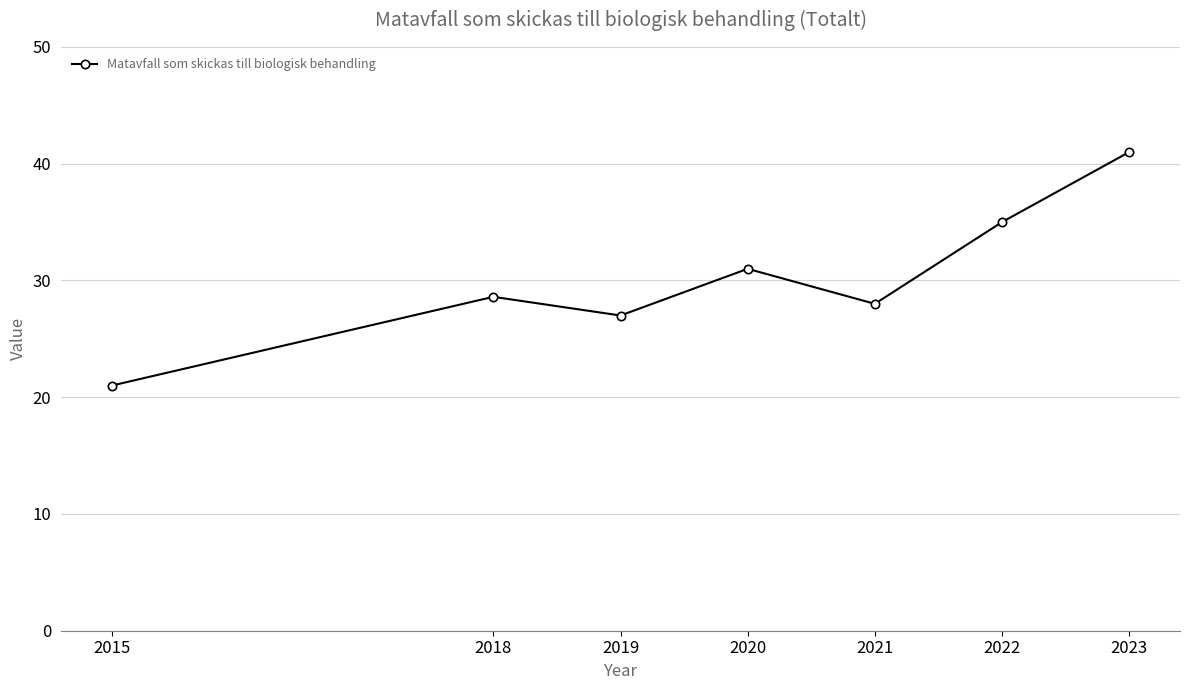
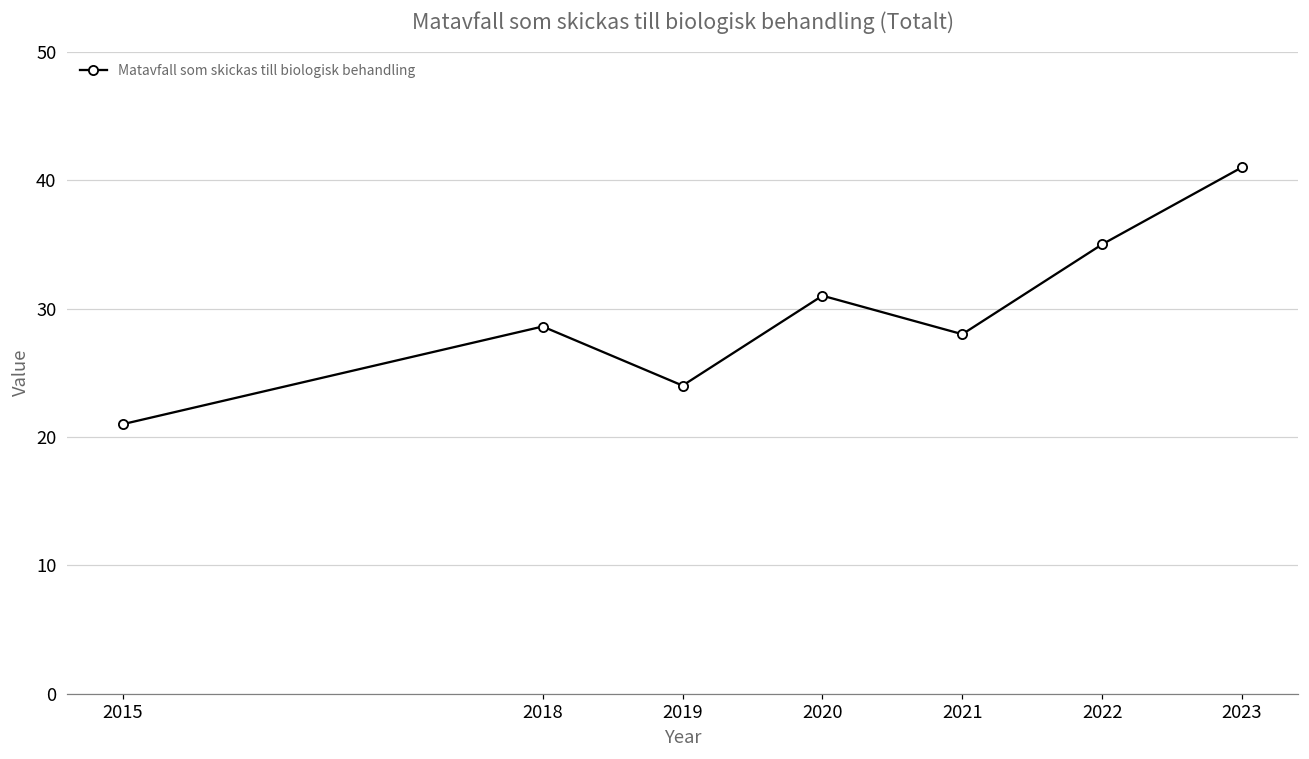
  {
    "2015": 21,
    "2018": 28.6,
-   "2019": 27,
+   "2019": 24,
    "2020": 31,
    "2021": 28,
    "2022": 35,
    "2023": 41
  }
